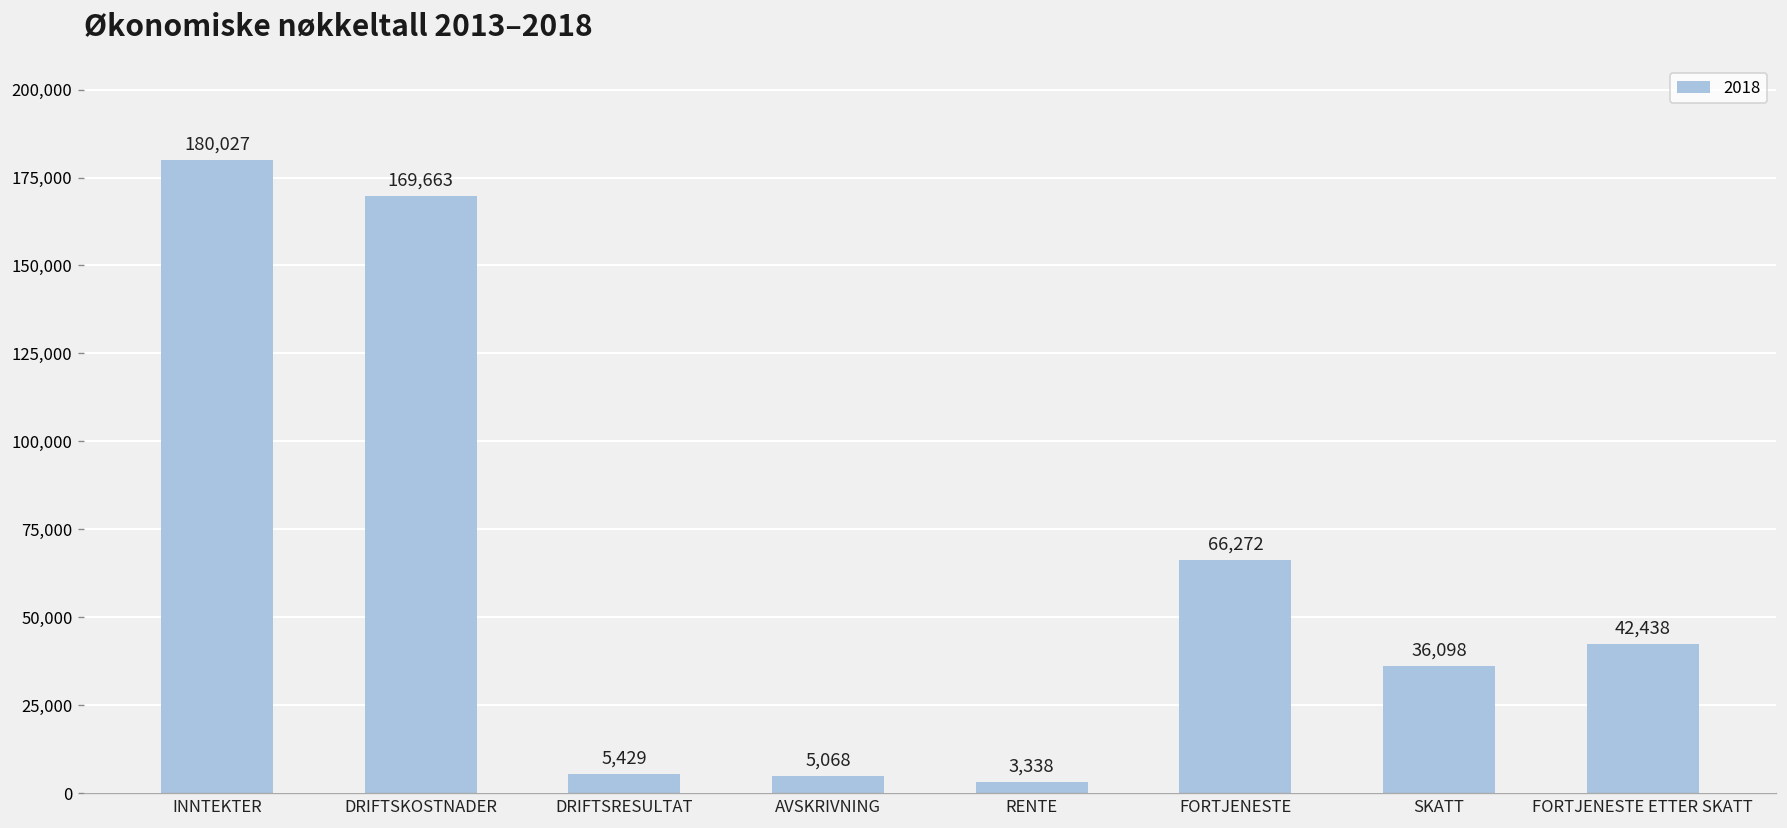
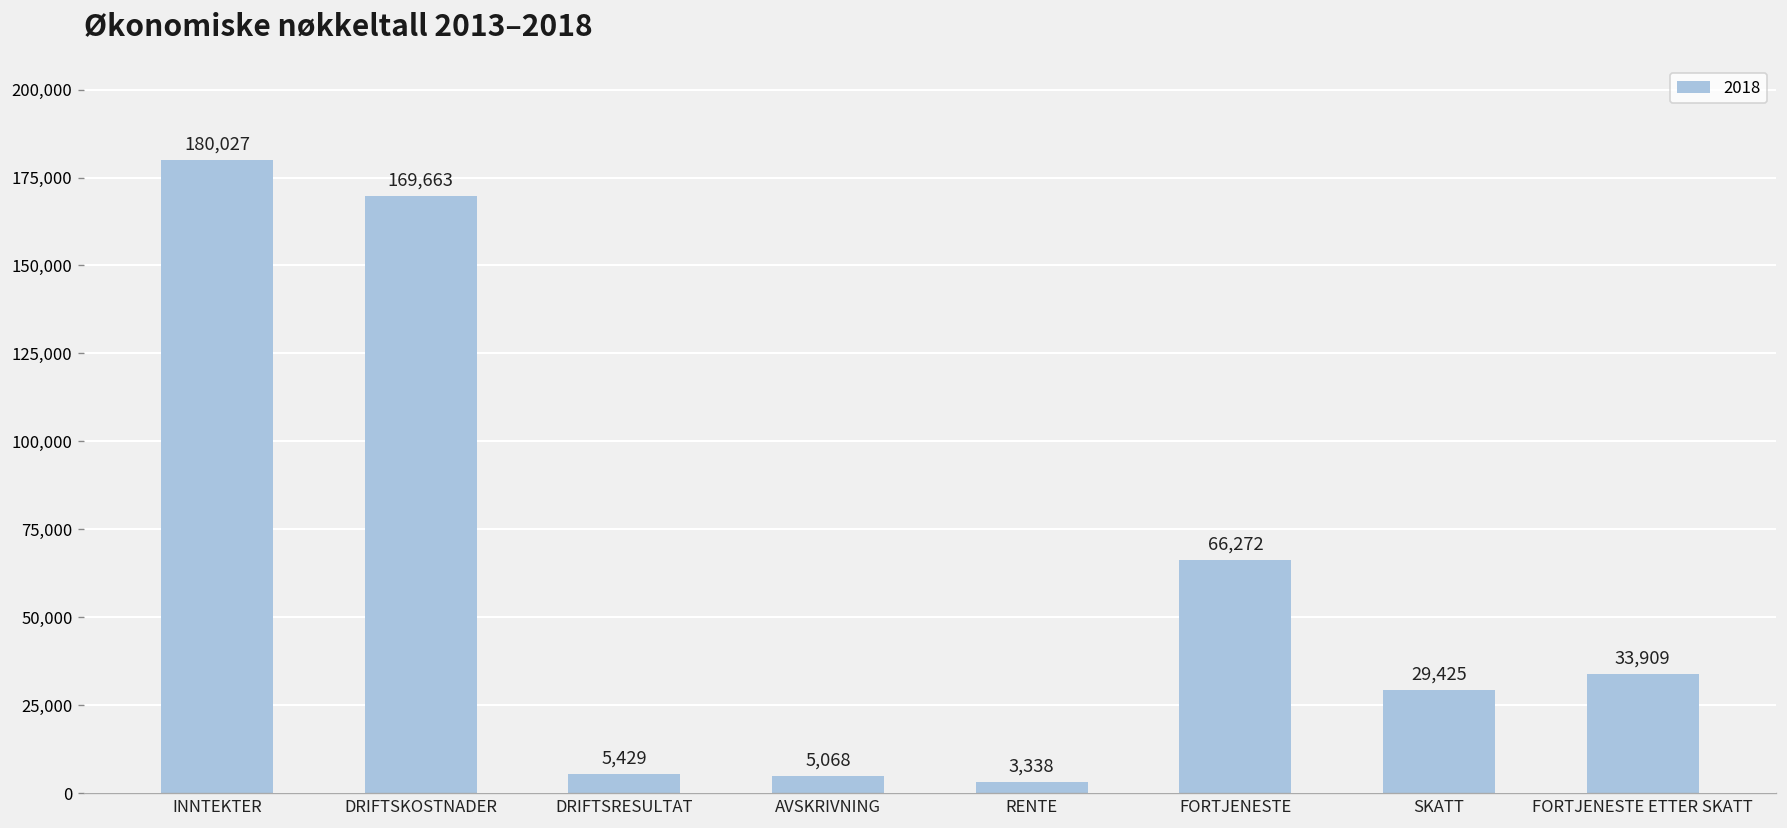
  {
    "INNTEKTER": "180,027",
    "DRIFTSKOSTNADER": "169,663",
    "DRIFTSRESULTAT": "5,429",
    "AVSKRIVNING": "5,068",
    "RENTE": "3,338",
    "FORTJENESTE": "66,272",
-   "SKATT": "36,098",
-   "FORTJENESTE ETTER SKATT": "42,438"
+   "SKATT": "29,425",
+   "FORTJENESTE ETTER SKATT": "33,909"
  }
